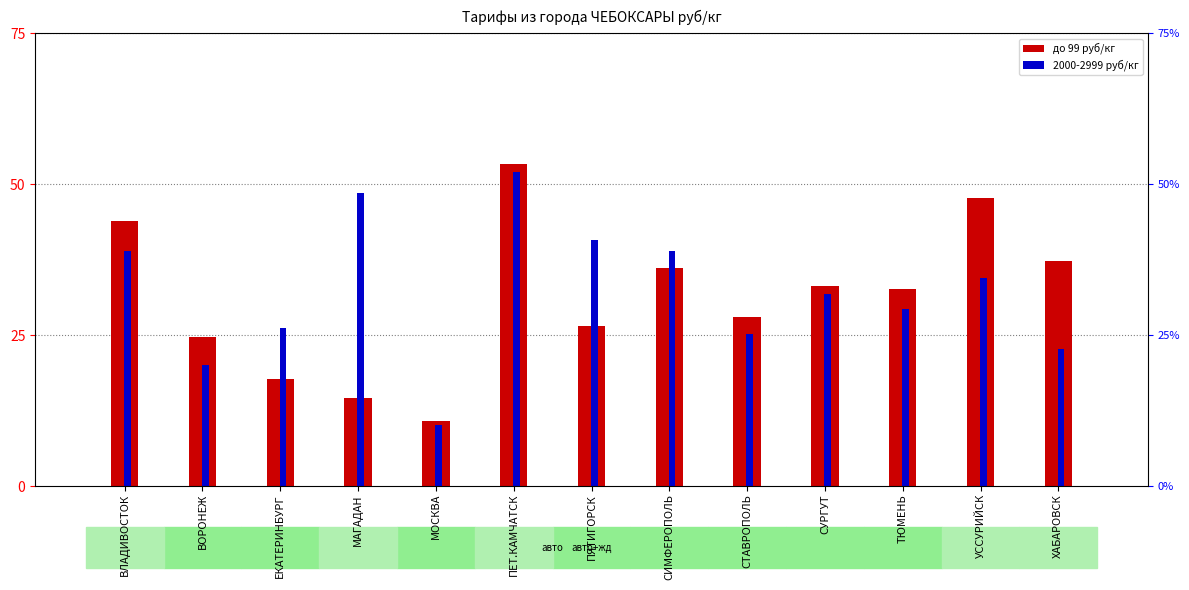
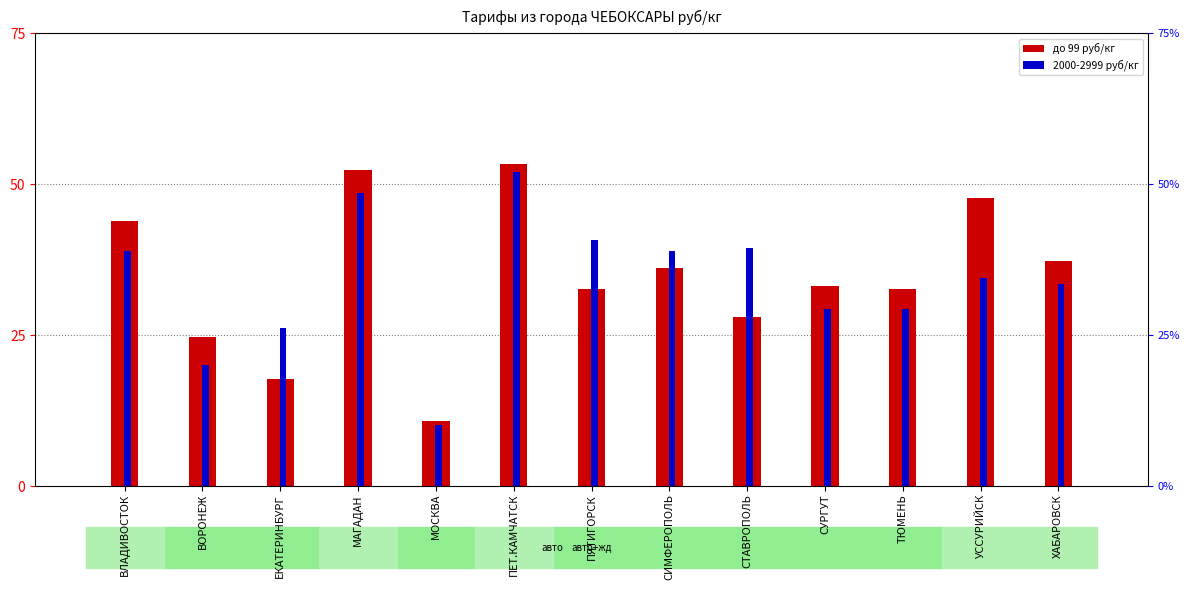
  {
    "до 99 руб/кг": {
      "ВЛАДИВОСТОК": 44,
      "ВОРОНЕЖ": 25,
      "ЕКАТЕРИНБУРГ": 18,
-     "МАГАДАН": 15,
+     "МАГАДАН": 52,
      "МОСКВА": 11,
      "ПЕТ.КАМЧАТСК": 53,
-     "ПЯТИГОРСК": 27,
+     "ПЯТИГОРСК": 33,
      "СИМФЕРОПОЛЬ": 36,
      "СТАВРОПОЛЬ": 28,
      "СУРГУТ": 33,
      "ТЮМЕНЬ": 33,
      "УССУРИЙСК": 48,
      "ХАБАРОВСК": 37
    },
    "2000-2999 руб/кг": {
      "ЕКАТЕРИНБУРГ": 26,
      "ПЯТИГОРСК": 41,
      "СИМФЕРОПОЛЬ": 39,
-     "СТАВРОПОЛЬ": 25,
-     "СУРГУТ": 32,
-     "ХАБАРОВСК": 23
+     "СТАВРОПОЛЬ": 39,
+     "СУРГУТ": 29,
+     "ХАБАРОВСК": 34
    }
  }
